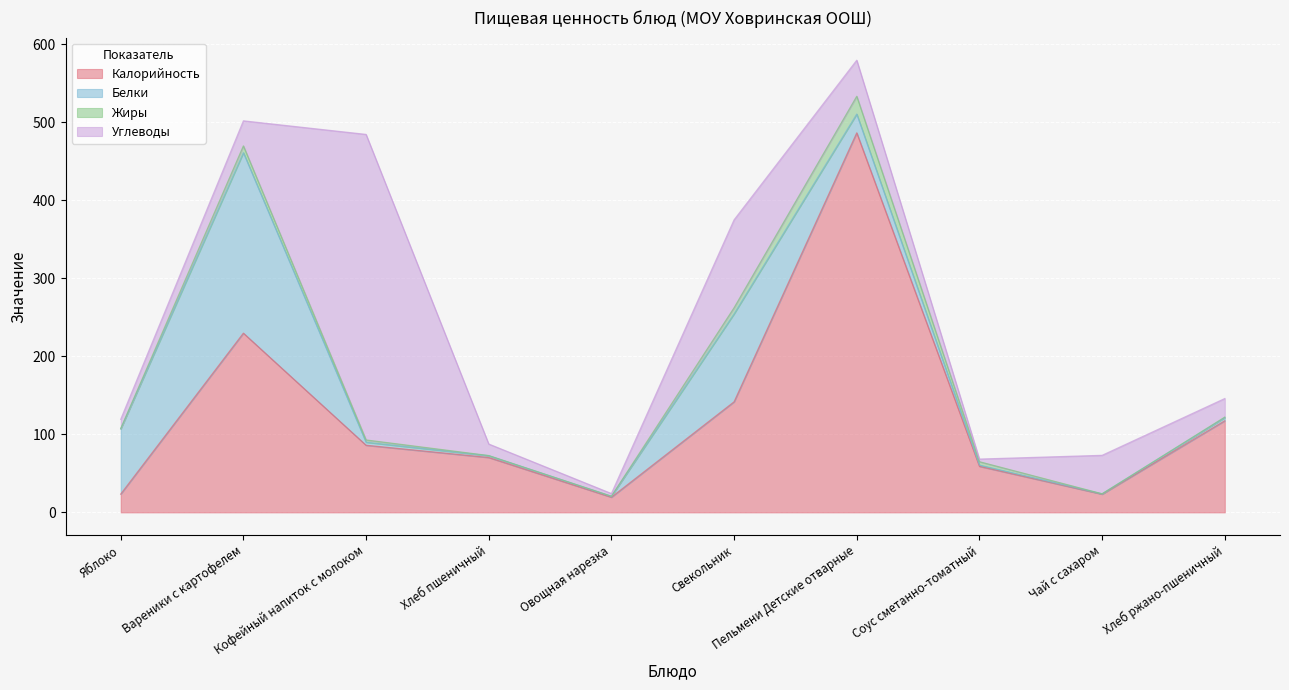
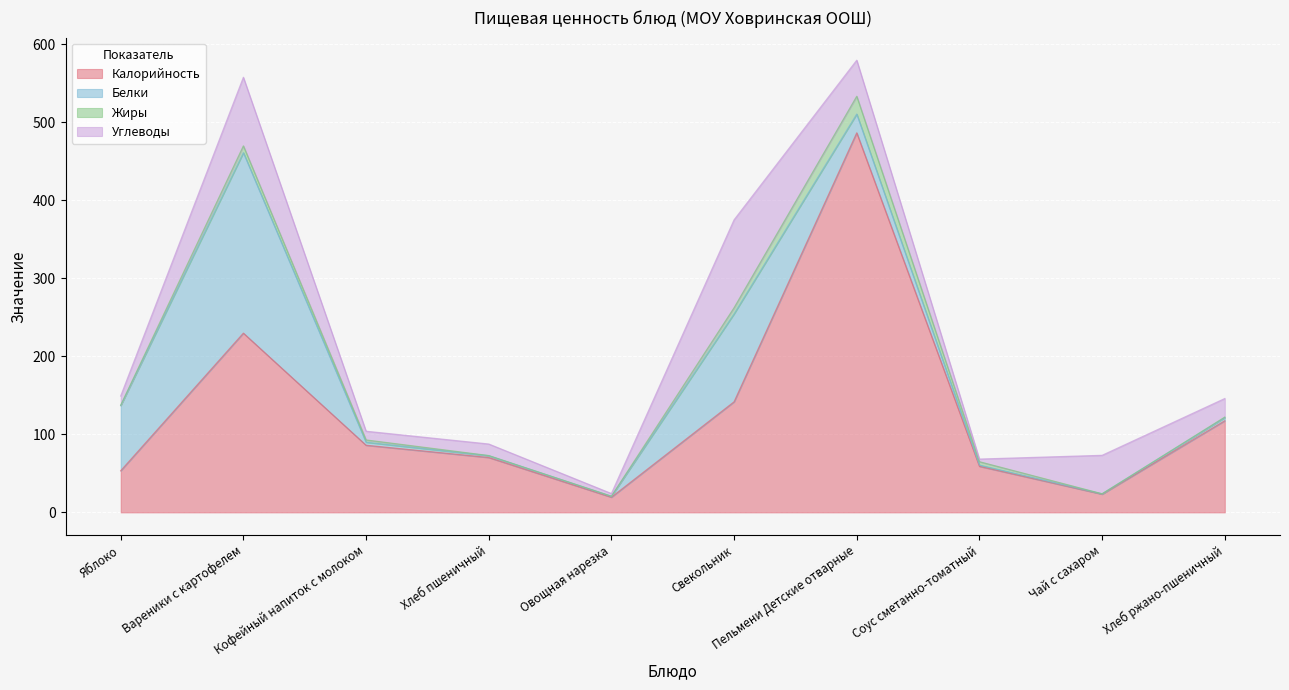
  {
    "Калорийность": {
-     "Яблоко": 20,
+     "Яблоко": 50,
      "Вареники с картофелем": 230,
      "Кофейный напиток с молоком": 90,
      "Свекольник": 140,
      "Пельмени Детские отварные": 490,
      "Хлеб ржано-пшеничный": 120
    },
    "Белки": {
      "Вареники с картофелем": 230,
      "Свекольник": 110,
      "Пельмени Детские отварные": 20
    },
    "Жиры": {
      "Вареники с картофелем": 10,
      "Свекольник": 10,
      "Пельмени Детские отварные": 20,
      "Соус сметанно-томатный": 0
    },
    "Углеводы": {
      "Яблоко": 10,
-     "Вареники с картофелем": 30,
-     "Кофейный напиток с молоком": 390,
+     "Вареники с картофелем": 90,
+     "Кофейный напиток с молоком": 10,
      "Хлеб пшеничный": 10,
      "Овощная нарезка": 0,
      "Свекольник": 110,
      "Пельмени Детские отварные": 50,
      "Соус сметанно-томатный": 0,
      "Чай с сахаром": 50,
      "Хлеб ржано-пшеничный": 20
    }
  }
